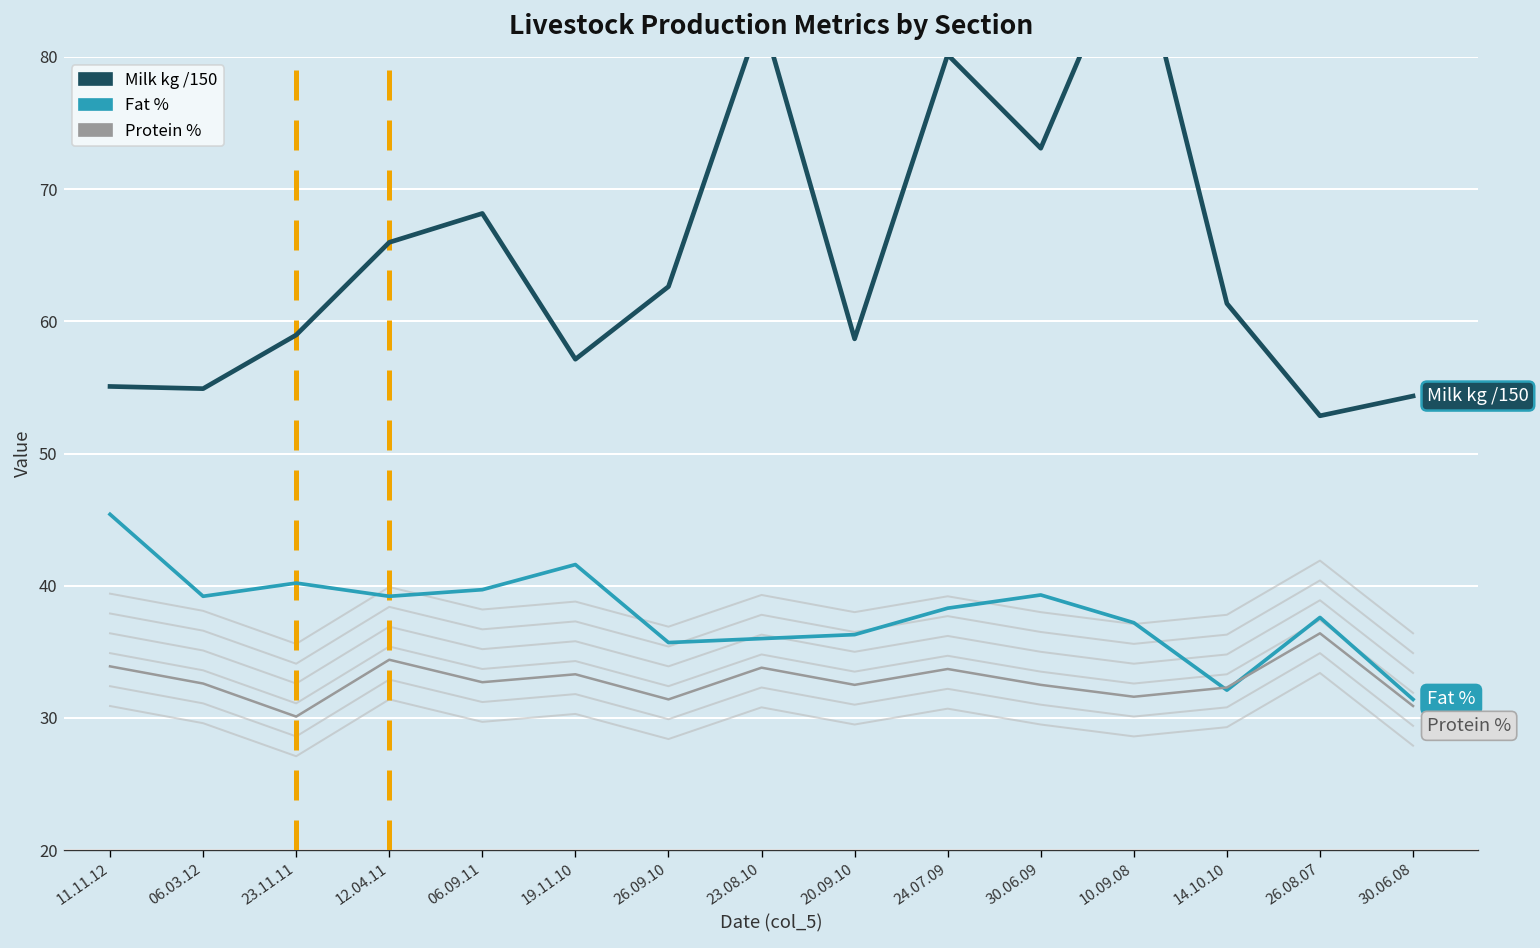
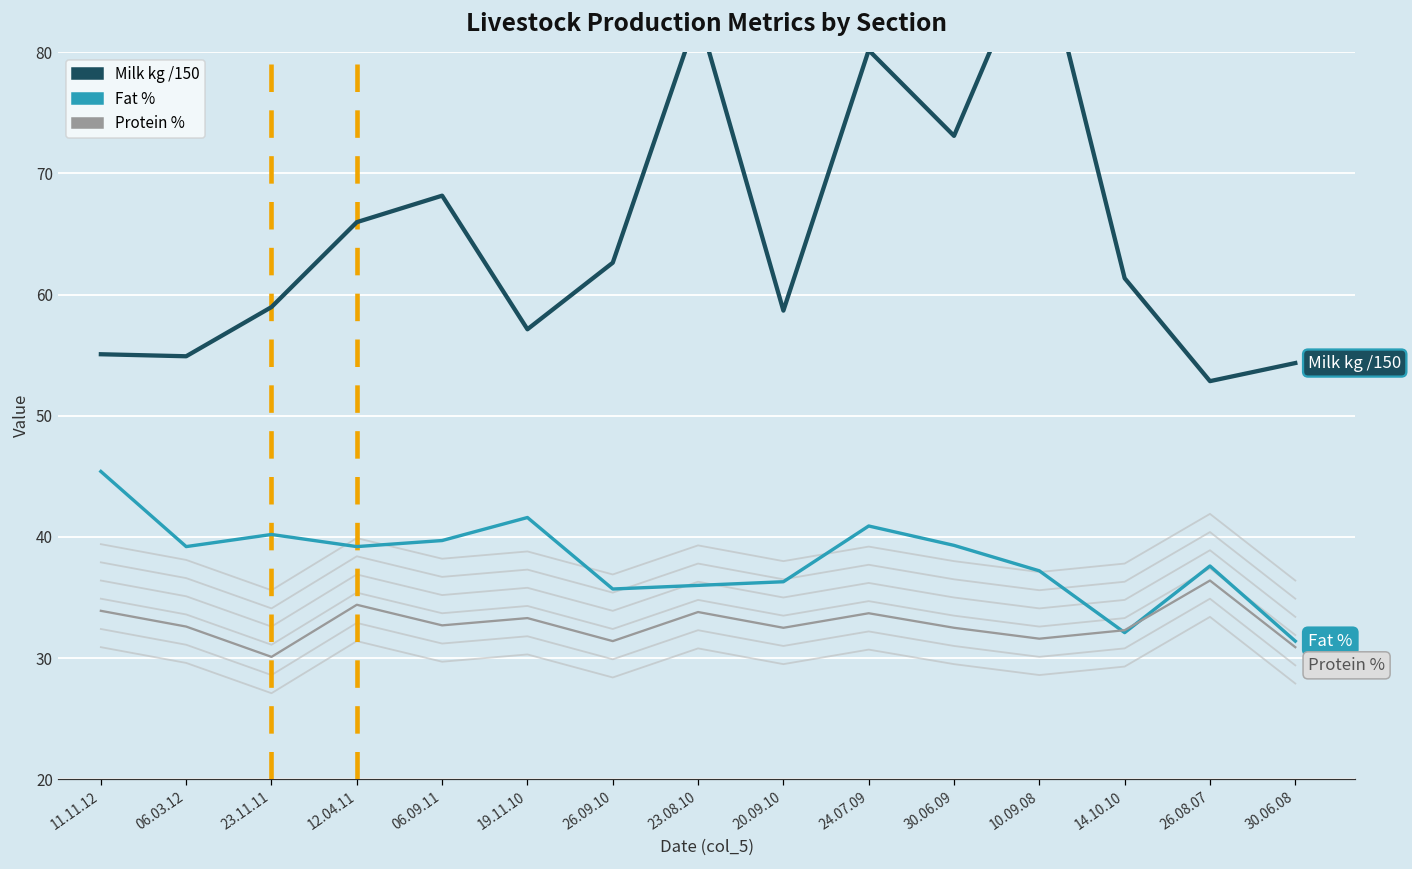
  {
    "Milk kg /150": {
      "11.11.12": 55.1,
      "06.03.12": 54.9,
      "23.11.11": 59.0,
      "12.04.11": 66.0,
      "06.09.11": 68.2,
      "19.11.10": 57.1,
      "26.09.10": 62.6,
      "20.09.10": 58.7,
      "24.07.09": 80.2,
      "30.06.09": 73.1,
      "14.10.10": 61.3,
      "26.08.07": 52.9
    },
    "Fat %": {
      "11.11.12": 45.4,
      "06.03.12": 39.2,
      "23.11.11": 40.2,
      "12.04.11": 39.2,
      "06.09.11": 39.7,
      "19.11.10": 41.6,
      "26.09.10": 35.7,
      "23.08.10": 36.0,
-     "24.07.09": 38.3,
+     "24.07.09": 40.9,
      "30.06.09": 39.3,
      "30.06.08": 31.4
    }
  }
